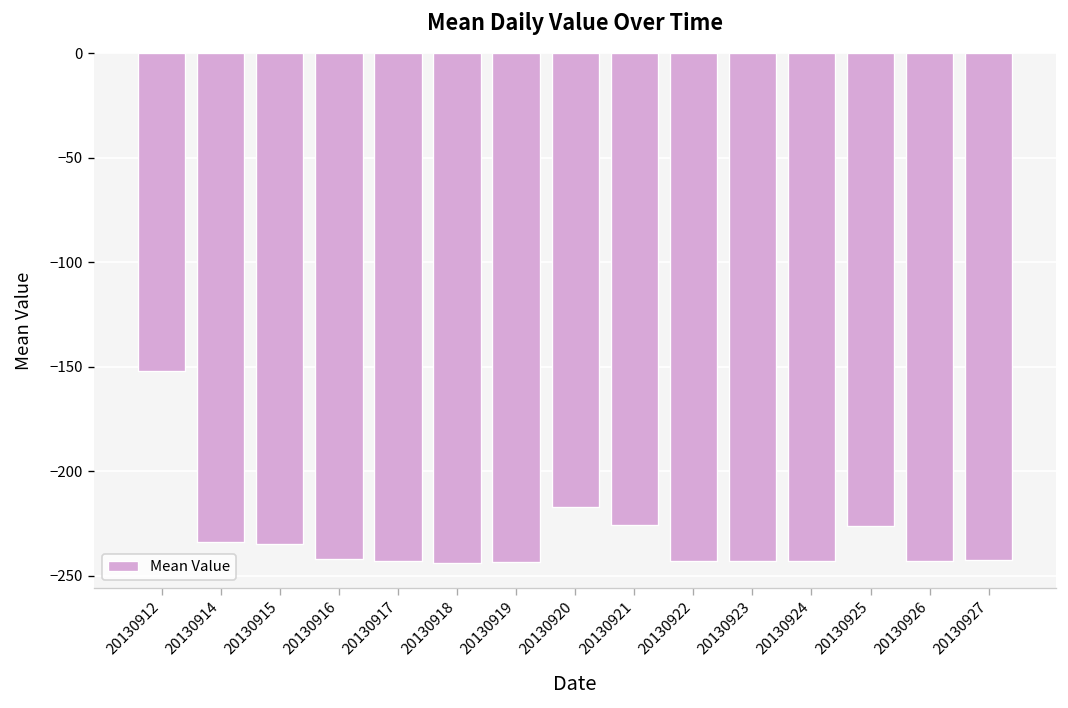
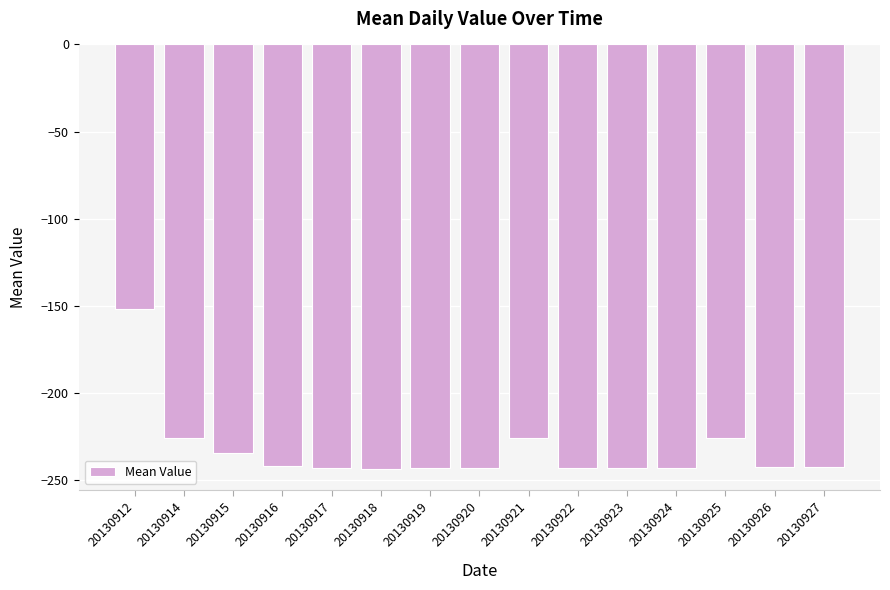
  {
    "20130912": -152,
-   "20130914": -234,
+   "20130914": -226,
    "20130915": -235,
    "20130916": -242,
    "20130917": -243,
    "20130918": -244,
    "20130919": -244,
-   "20130920": -217,
+   "20130920": -243,
    "20130921": -226,
    "20130922": -243,
    "20130923": -243,
    "20130924": -243,
    "20130925": -226,
    "20130926": -243,
    "20130927": -243
  }
